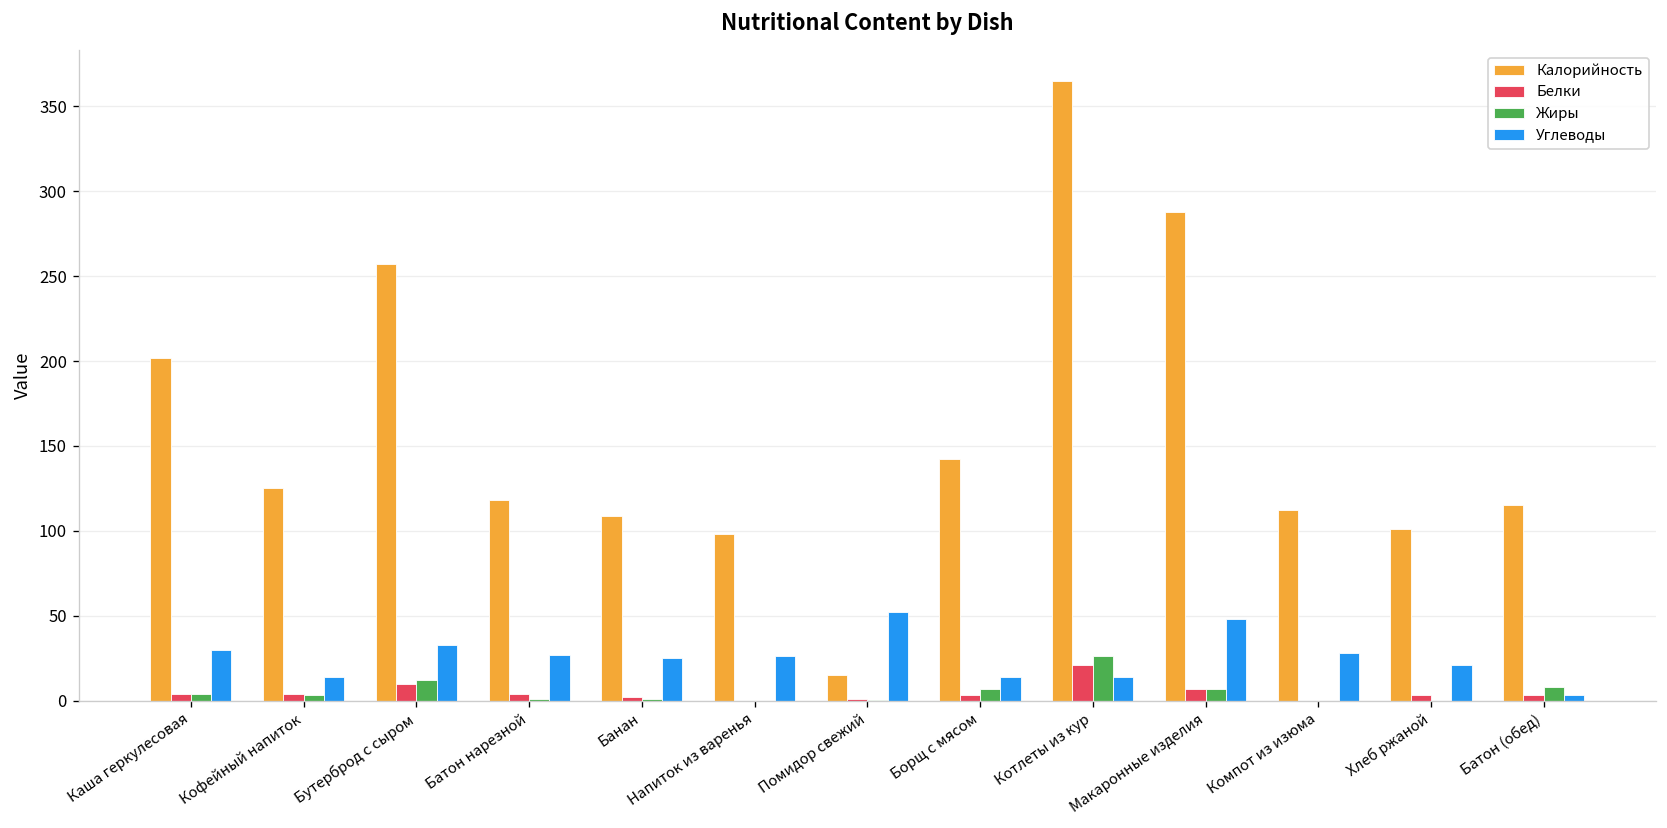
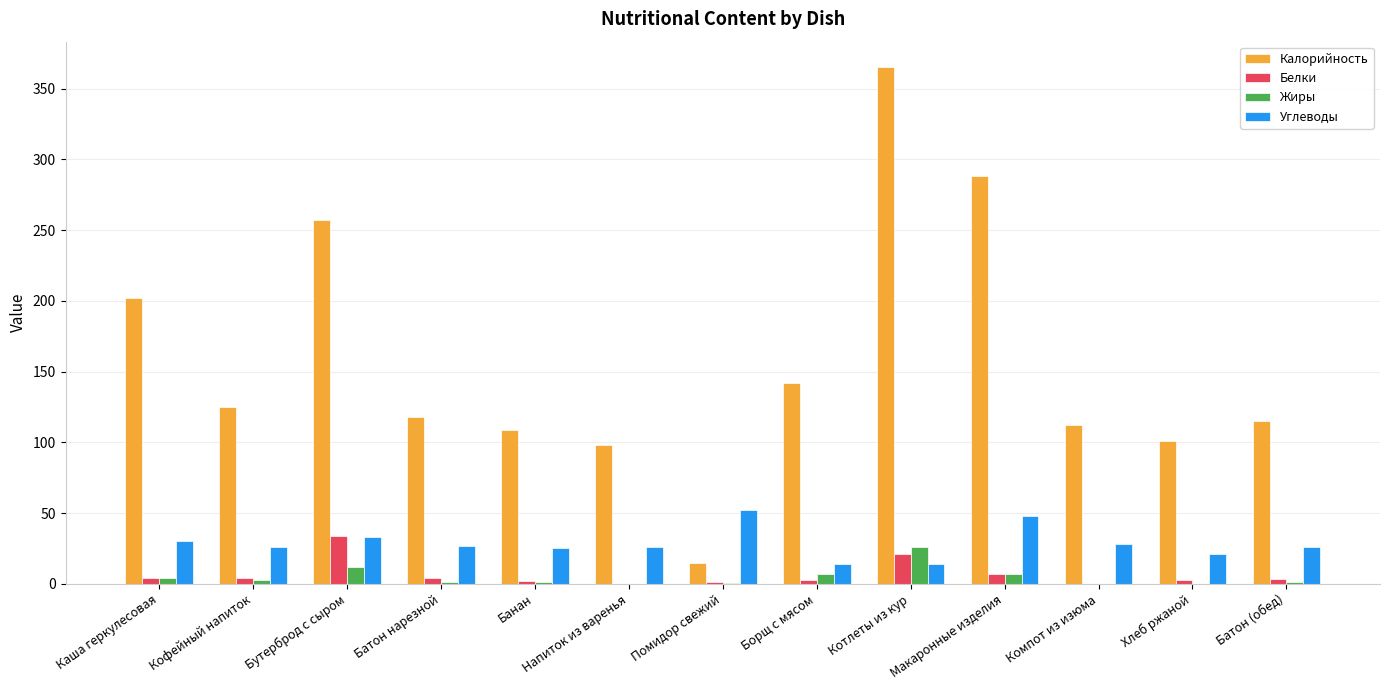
  {
    "Калорийность": {
      "Каша геркулесовая": 202,
      "Кофейный напиток": 125,
      "Бутерброд с сыром": 257,
      "Батон нарезной": 118,
      "Банан": 109,
      "Напиток из варенья": 98,
      "Помидор свежий": 15,
      "Борщ с мясом": 142,
      "Котлеты из кур": 365,
      "Макаронные изделия": 288,
      "Компот из изюма": 112,
      "Хлеб ржаной": 101,
      "Батон (обед)": 115
    },
    "Белки": {
      "Каша геркулесовая": 4,
      "Кофейный напиток": 4,
-     "Бутерброд с сыром": 10,
+     "Бутерброд с сыром": 34,
      "Батон нарезной": 4,
      "Банан": 2,
      "Напиток из варенья": 0,
      "Борщ с мясом": 3,
      "Котлеты из кур": 21,
      "Макаронные изделия": 7,
      "Компот из изюма": 0,
      "Хлеб ржаной": 3,
      "Батон (обед)": 4
    },
    "Жиры": {
      "Каша геркулесовая": 4,
      "Кофейный напиток": 3,
      "Бутерброд с сыром": 12,
      "Напиток из варенья": 0,
      "Борщ с мясом": 7,
      "Котлеты из кур": 26,
      "Макаронные изделия": 7,
      "Компот из изюма": 0,
      "Хлеб ржаной": 0,
-     "Батон (обед)": 8
+     "Батон (обед)": 1
    },
    "Углеводы": {
      "Каша геркулесовая": 30,
-     "Кофейный напиток": 14,
+     "Кофейный напиток": 26,
      "Бутерброд с сыром": 33,
      "Батон нарезной": 27,
      "Банан": 25,
      "Напиток из варенья": 26,
      "Помидор свежий": 52,
      "Борщ с мясом": 14,
      "Котлеты из кур": 14,
      "Макаронные изделия": 48,
      "Компот из изюма": 28,
      "Хлеб ржаной": 21,
-     "Батон (обед)": 3
+     "Батон (обед)": 26
    }
  }
